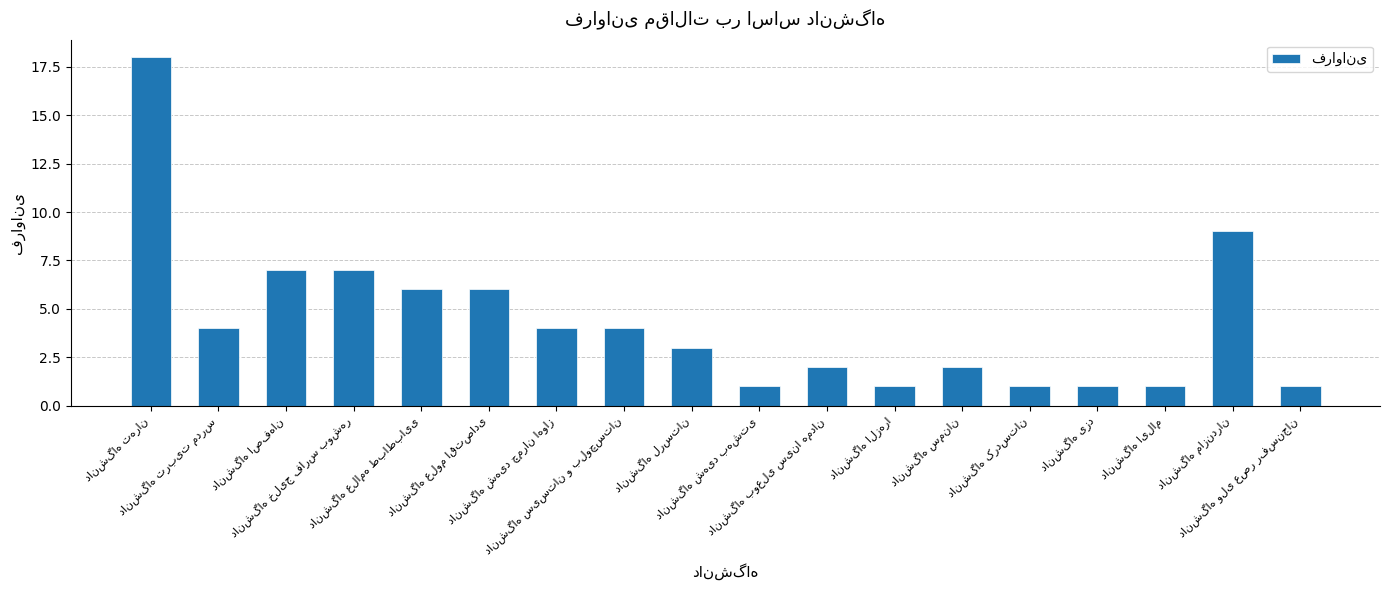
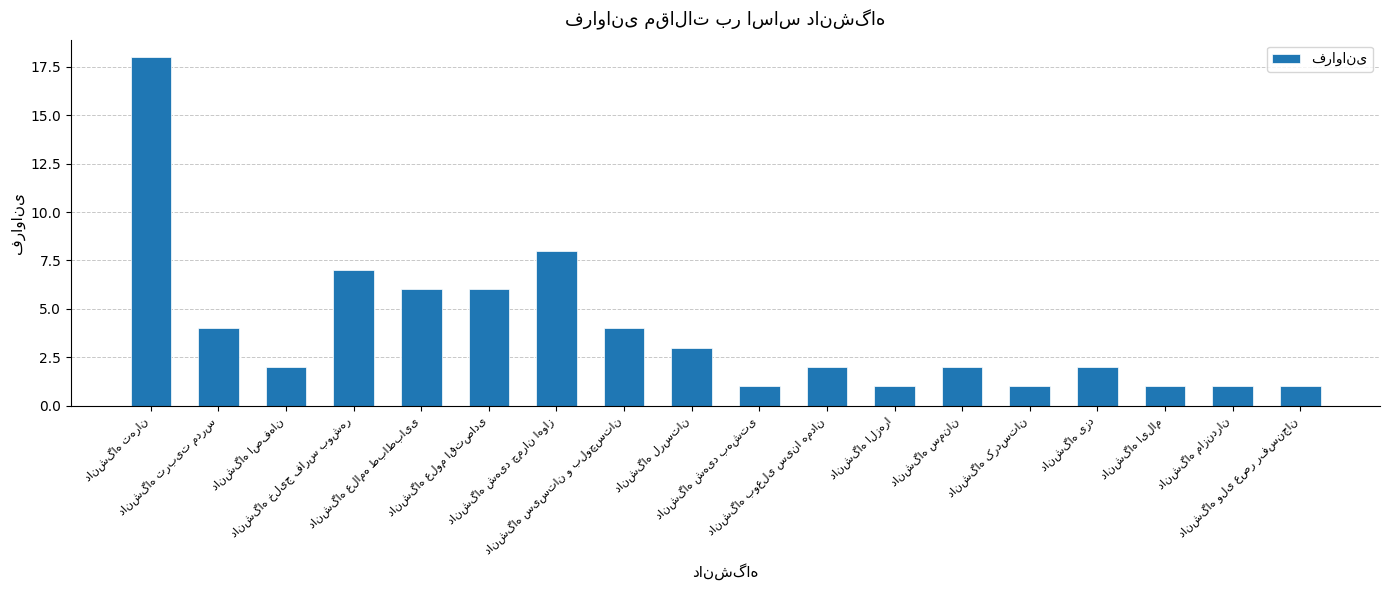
  {
    "دانشگاه تهران": 18,
    "دانشگاه تربیت مدرس": 4,
-   "دانشگاه اصفهان": 7,
+   "دانشگاه اصفهان": 2,
    "دانشگاه خلیج فارس بوشهر": 7,
    "دانشگاه علامه طباطبایی": 6,
    "دانشگاه علوم اقتصادی": 6,
-   "دانشگاه شهید چمران اهواز": 4,
+   "دانشگاه شهید چمران اهواز": 8,
    "دانشگاه سیستان و بلوچستان": 4,
    "دانشگاه لرستان": 3,
    "دانشگاه شهید بهشتی": 1,
    "دانشگاه بوعلی سینا همدان": 2,
    "دانشگاه الزهرا": 1,
    "دانشگاه سمنان": 2,
    "دانشگاه کردستان": 1,
-   "دانشگاه یزد": 1,
+   "دانشگاه یزد": 2,
    "دانشگاه ایلام": 1,
-   "دانشگاه مازندران": 9,
+   "دانشگاه مازندران": 1,
    "دانشگاه ولی عصر رفسنجان": 1
  }
